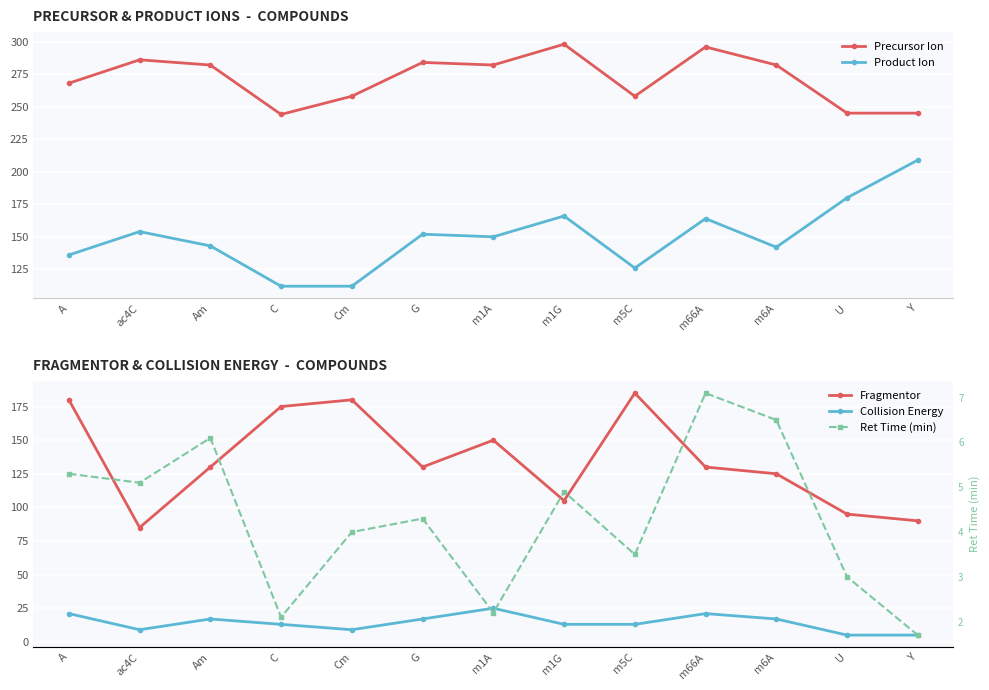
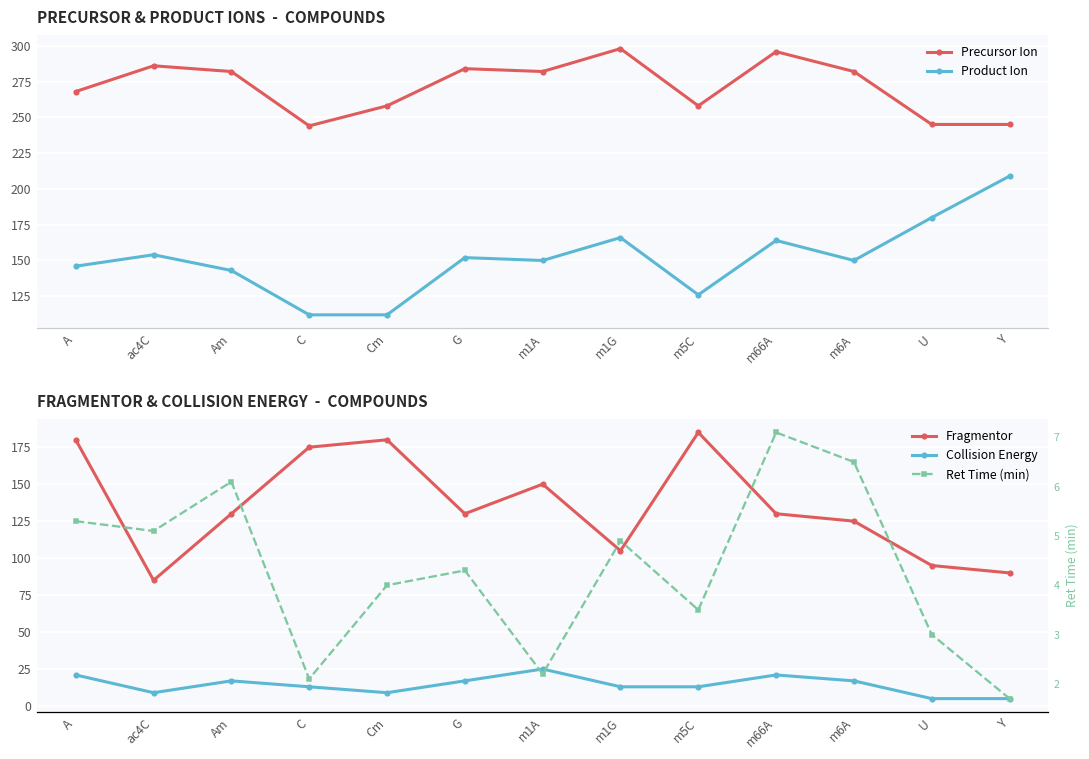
  {
    "PRECURSOR & PRODUCT IONS - COMPOUNDS": {
      "Precursor Ion": {
        "A": 268,
        "ac4C": 286,
        "Am": 282,
        "C": 244,
        "Cm": 258,
        "G": 284,
        "m1A": 282,
        "m1G": 298,
        "m5C": 258,
        "m66A": 296,
        "m6A": 282,
        "U": 245,
        "Y": 245
      },
      "Product Ion": {
-       "A": 136,
+       "A": 146,
        "ac4C": 154,
        "Am": 143,
        "C": 112,
        "Cm": 112,
        "G": 152,
        "m1A": 150,
        "m1G": 166,
        "m5C": 126,
        "m66A": 164,
-       "m6A": 142,
+       "m6A": 150,
        "U": 180,
        "Y": 209
      }
    }
  }
